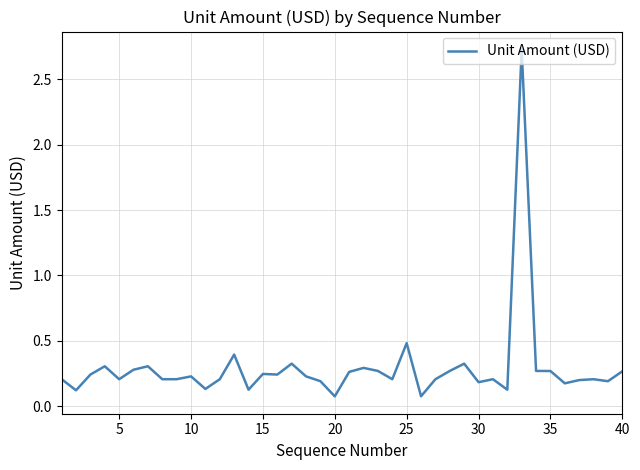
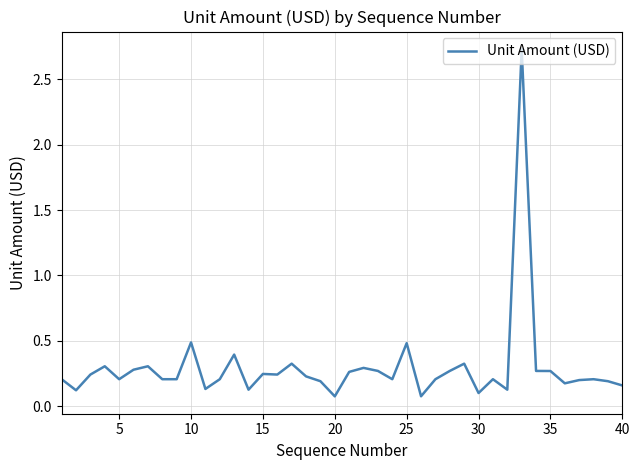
  {
    "5": 0.21,
-   "10": 0.23,
+   "10": 0.49,
    "15": 0.25,
    "20": 0.07,
    "25": 0.48,
-   "30": 0.18,
+   "30": 0.10,
    "35": 0.27,
-   "40": 0.27
+   "40": 0.16
  }
